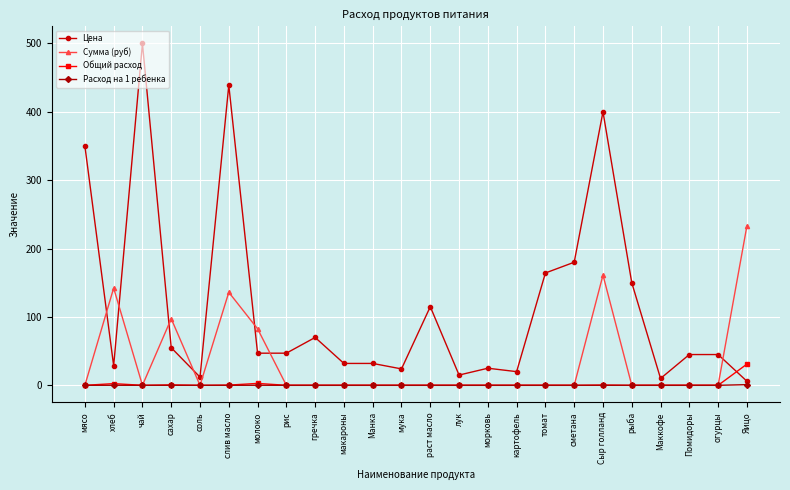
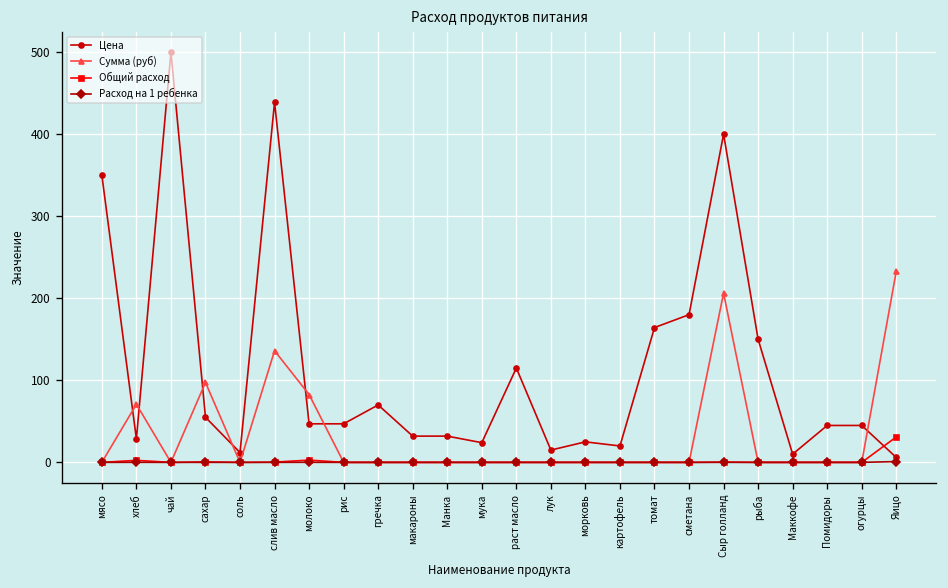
  {
    "Сумма (руб)": {
-     "хлеб": 140,
+     "хлеб": 70,
      "сахар": 100,
      "слив масло": 140,
      "молоко": 80,
-     "Сыр голланд": 160,
+     "Сыр голланд": 210,
      "Яицо": 230
    }
  }
